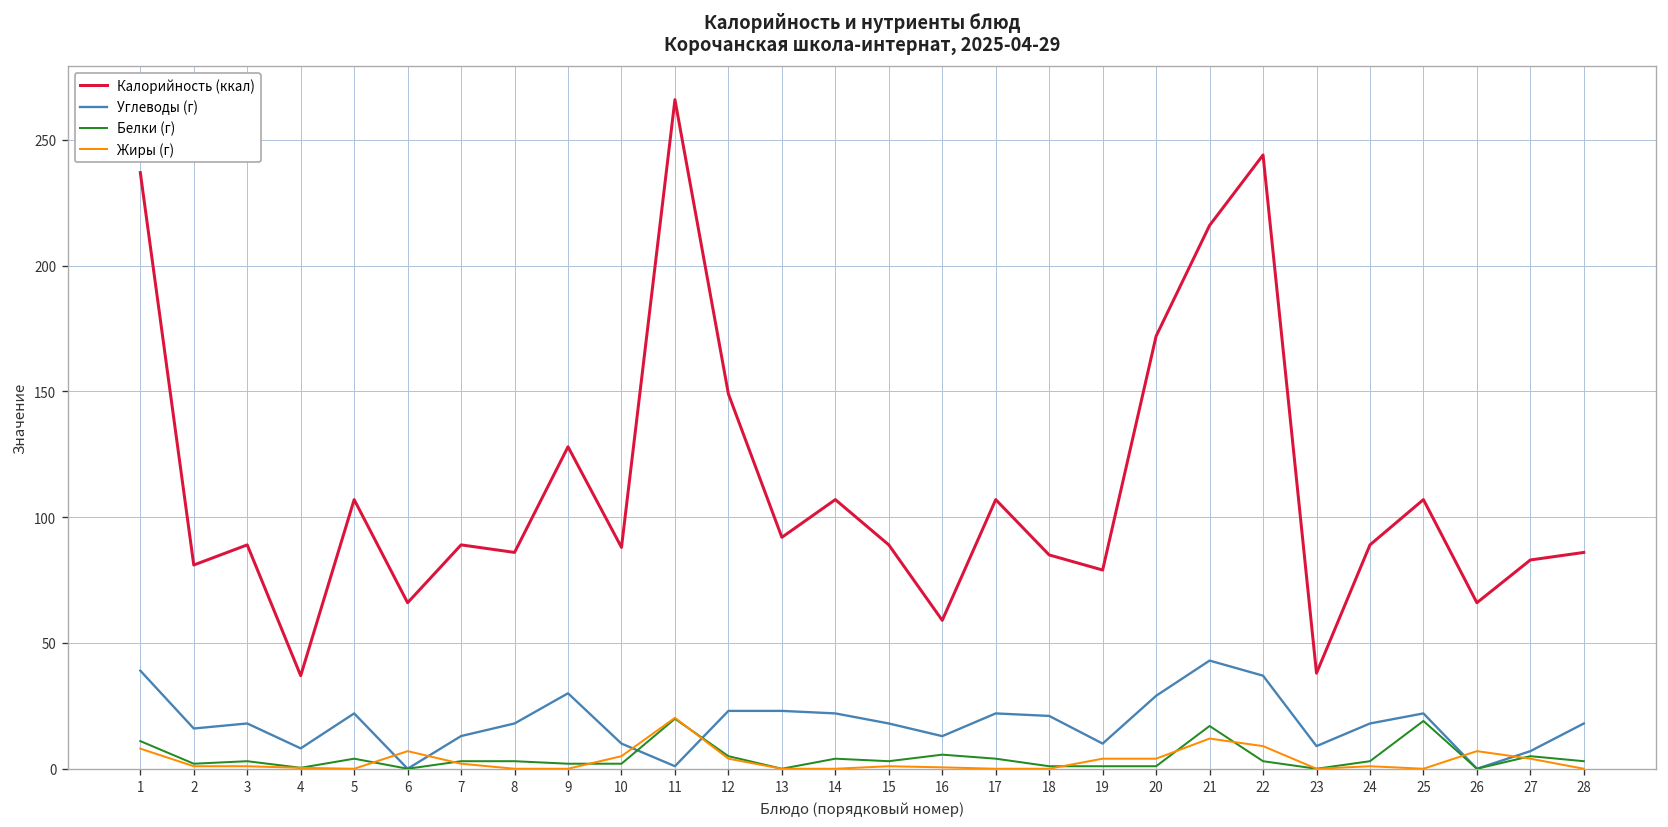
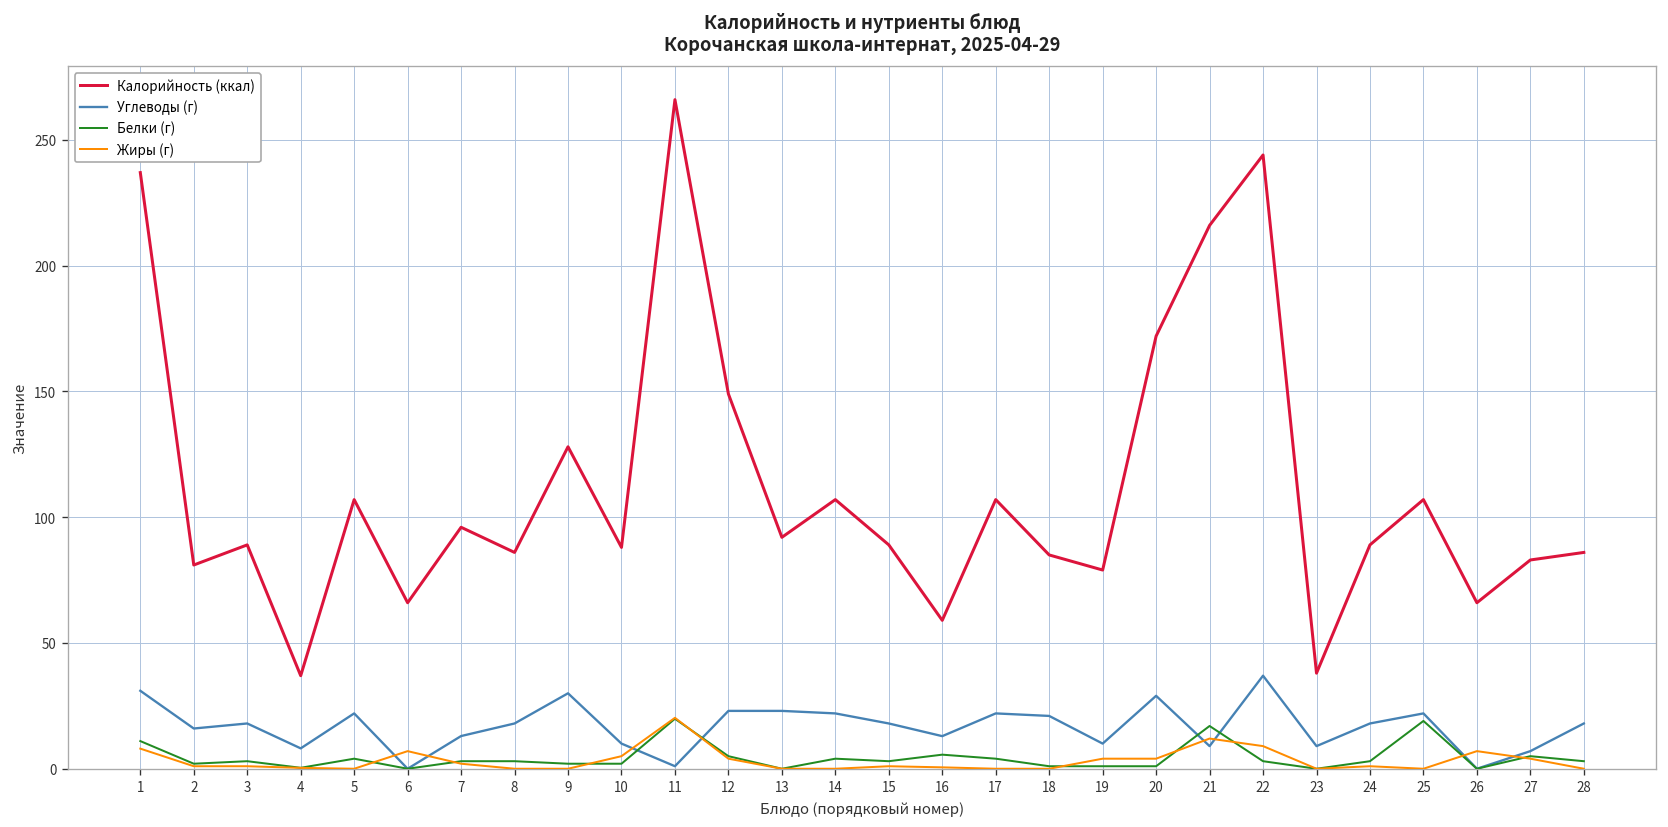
  {
    "Калорийность (ккал)": {
      "1": 237,
      "2": 81,
      "3": 89,
      "4": 37,
      "5": 107,
      "6": 66,
-     "7": 89,
+     "7": 96,
      "8": 86,
      "9": 128,
      "10": 88,
      "11": 266,
      "12": 149,
      "13": 92,
      "14": 107,
      "15": 89,
      "16": 59,
      "17": 107,
      "18": 85,
      "19": 79,
      "20": 172,
      "21": 216,
      "22": 244,
      "23": 38,
      "24": 89,
      "25": 107,
      "26": 66,
      "27": 83,
      "28": 86
    },
    "Углеводы (г)": {
-     "1": 39,
+     "1": 31,
      "2": 16,
      "3": 18,
      "4": 8,
      "5": 22,
      "7": 13,
      "8": 18,
      "9": 30,
      "10": 10,
      "11": 1,
      "12": 23,
      "13": 23,
      "14": 22,
      "15": 18,
      "16": 13,
      "17": 22,
      "18": 21,
      "19": 10,
      "20": 29,
-     "21": 43,
+     "21": 9,
      "22": 37,
      "23": 9,
      "24": 18,
      "25": 22,
      "27": 7,
      "28": 18
    },
    "Белки (г)": {
      "1": 11,
      "3": 3,
      "5": 4,
      "8": 3,
      "9": 2,
      "10": 2,
      "14": 4,
      "15": 3,
      "16": 6,
      "17": 4,
      "19": 1,
      "20": 1,
      "21": 17,
      "22": 3,
      "24": 3,
      "25": 19,
      "28": 3
    },
    "Жиры (г)": {
      "1": 8,
      "3": 1,
      "5": 0,
      "6": 7,
      "8": 0,
      "9": 0,
      "10": 5,
      "14": 0,
      "15": 1,
      "16": 1,
      "17": 0,
      "19": 4,
      "20": 4,
      "21": 12,
      "22": 9,
      "24": 1,
      "25": 0,
      "26": 7,
      "28": 0
    }
  }
